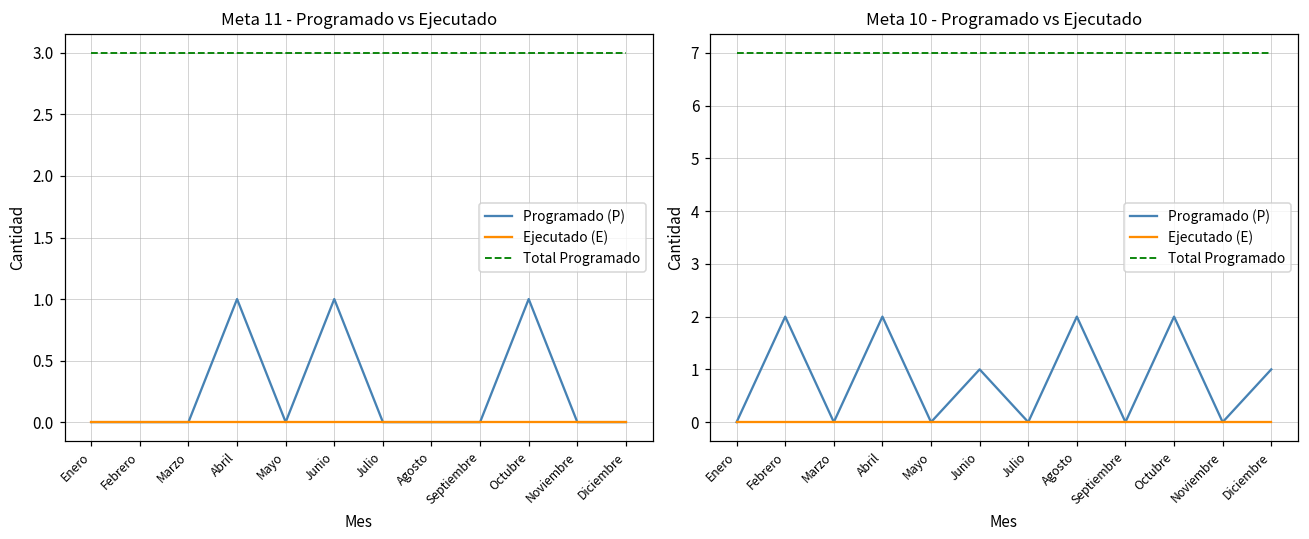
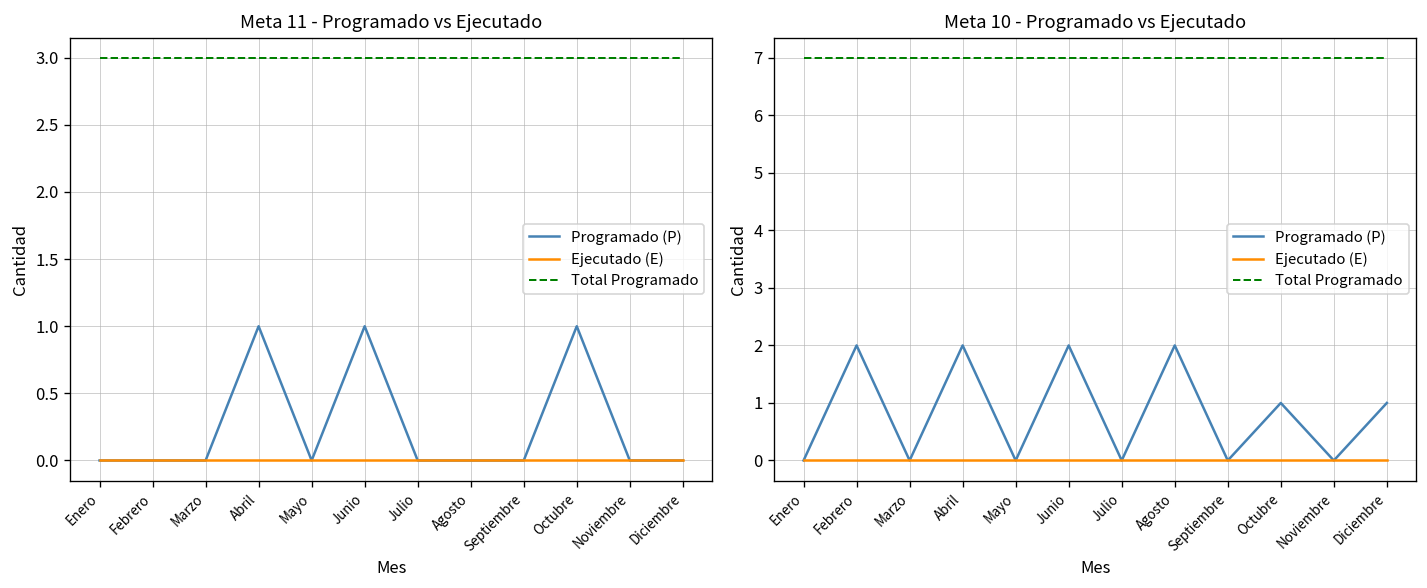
  {
    "Meta 11 - Programado vs Ejecutado": {
      "Programado (P)": {
        "Abril": 1.00,
        "Junio": 1.00,
        "Octubre": 1.00
      },
      "Ejecutado (E)": {
        "Abril": 0.00,
        "Junio": 0.00,
        "Octubre": 0.00
      },
      "Total Programado": {
        "Enero": 3.00,
        "Febrero": 3.00,
        "Marzo": 3.00,
        "Abril": 3.00,
        "Mayo": 3.00,
        "Junio": 3.00,
        "Julio": 3.00,
        "Agosto": 3.00,
        "Septiembre": 3.00,
        "Octubre": 3.00,
        "Noviembre": 3.00,
        "Diciembre": 3.00
      }
    },
    "Meta 10 - Programado vs Ejecutado": {
      "Programado (P)": {
        "Febrero": 2,
        "Abril": 2,
-       "Junio": 1,
+       "Junio": 2,
        "Agosto": 2,
-       "Octubre": 2,
+       "Octubre": 1,
        "Diciembre": 1
      },
      "Ejecutado (E)": {
        "Febrero": 0,
        "Abril": 0,
        "Junio": 0,
        "Agosto": 0,
        "Octubre": 0,
        "Diciembre": 0
      },
      "Total Programado": {
        "Enero": 7,
        "Febrero": 7,
        "Marzo": 7,
        "Abril": 7,
        "Mayo": 7,
        "Junio": 7,
        "Julio": 7,
        "Agosto": 7,
        "Septiembre": 7,
        "Octubre": 7,
        "Noviembre": 7,
        "Diciembre": 7
      }
    }
  }
